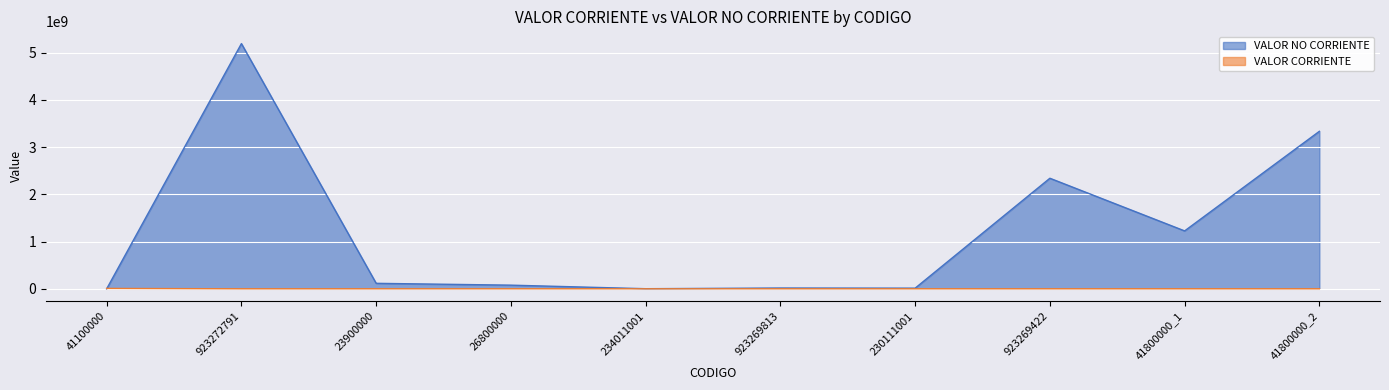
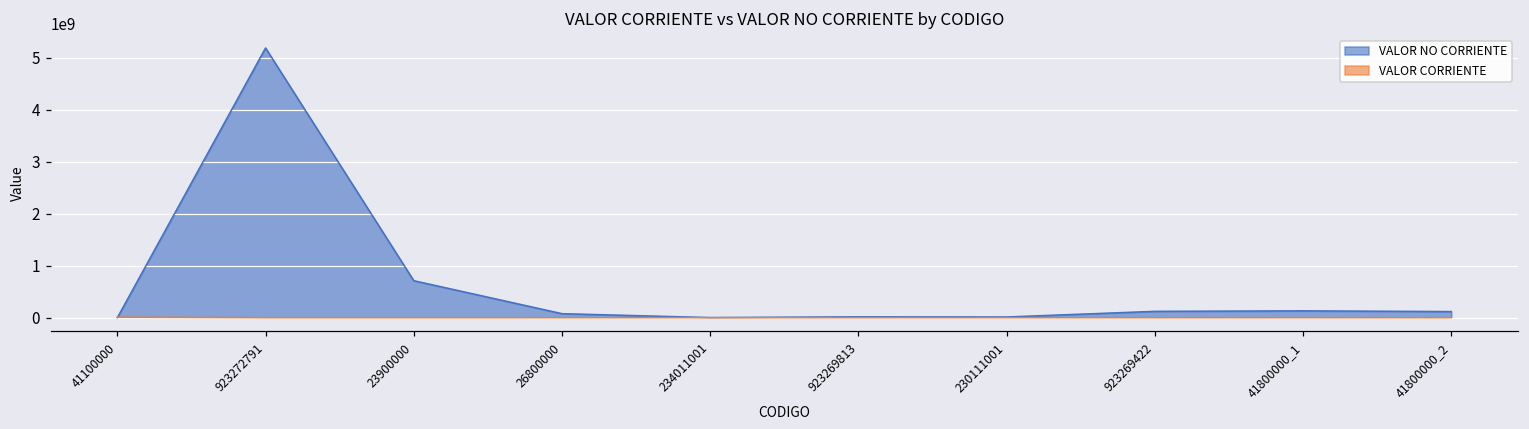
  {
    "VALOR NO CORRIENTE": {
      "923272791": 5200000000,
-     "23900000": 100000000,
+     "23900000": 700000000,
      "26800000": 100000000,
-     "923269422": 2300000000,
-     "41800000_1": 1200000000,
-     "41800000_2": 3300000000
+     "923269422": 100000000,
+     "41800000_1": 100000000,
+     "41800000_2": 100000000
    },
    "VALOR CORRIENTE": {
      "923272791": 0,
      "23900000": 0,
      "26800000": 0,
      "923269422": 0,
      "41800000_1": 0,
      "41800000_2": 0
    }
  }
